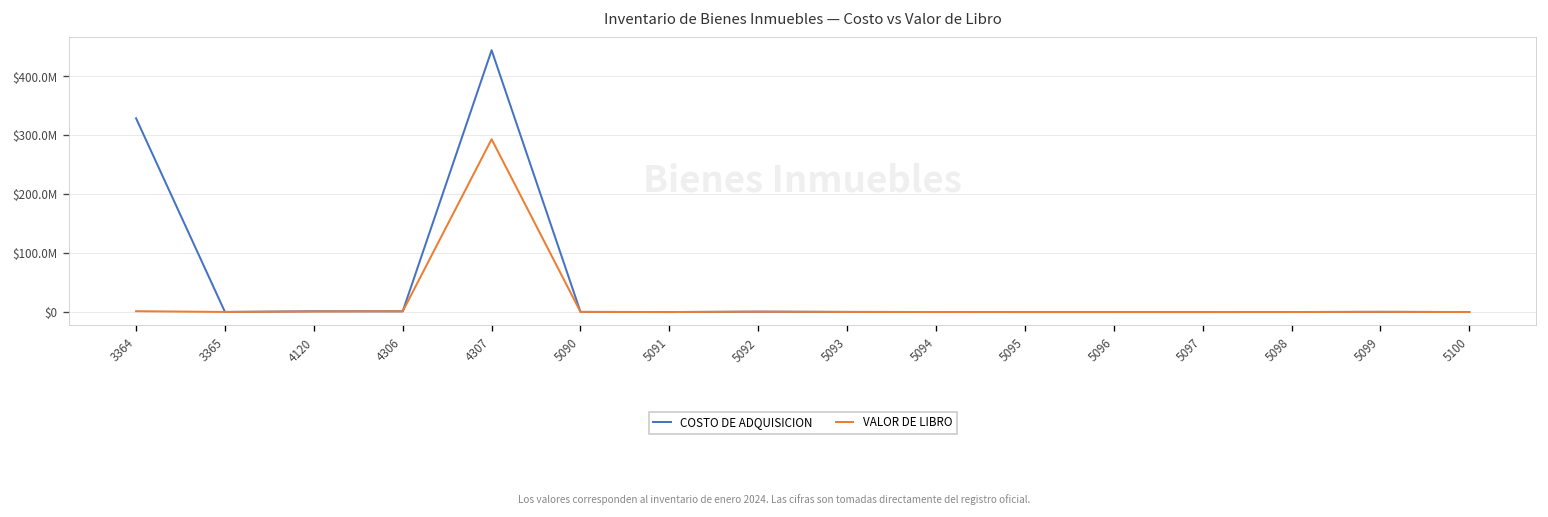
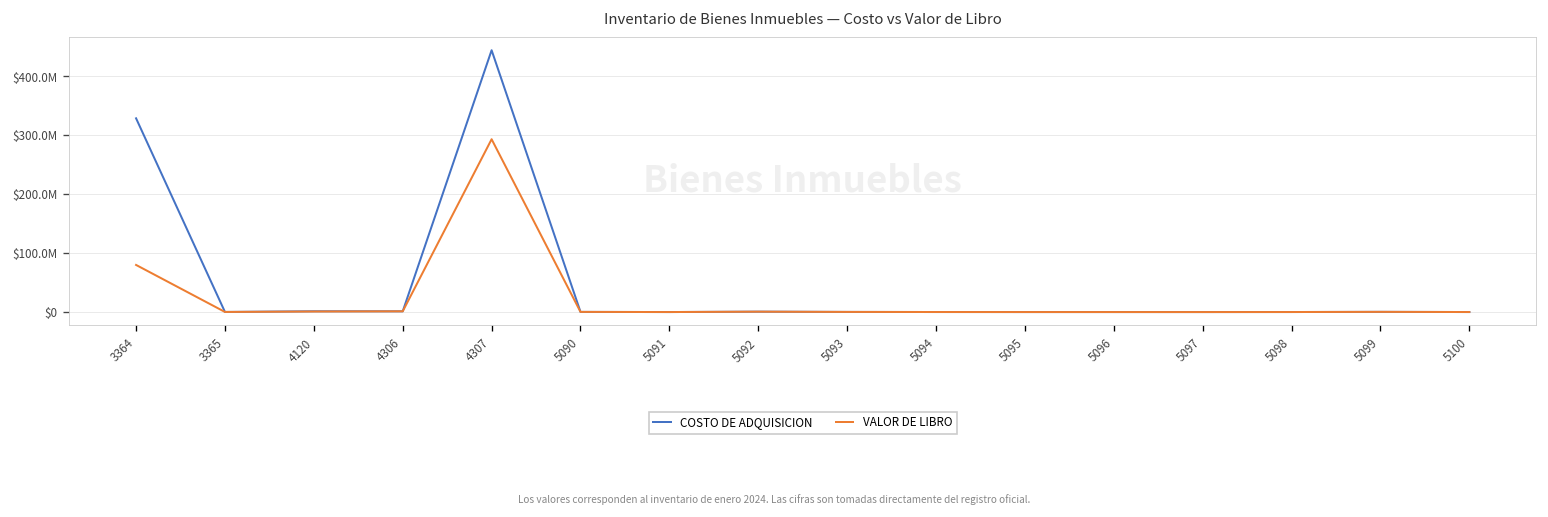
  {
    "COSTO DE ADQUISICION": {
      "3364": "$330000000",
      "4307": "$440000000"
    },
    "VALOR DE LIBRO": {
-     "3364": "$0",
+     "3364": "$80000000",
      "4307": "$290000000"
    }
  }
